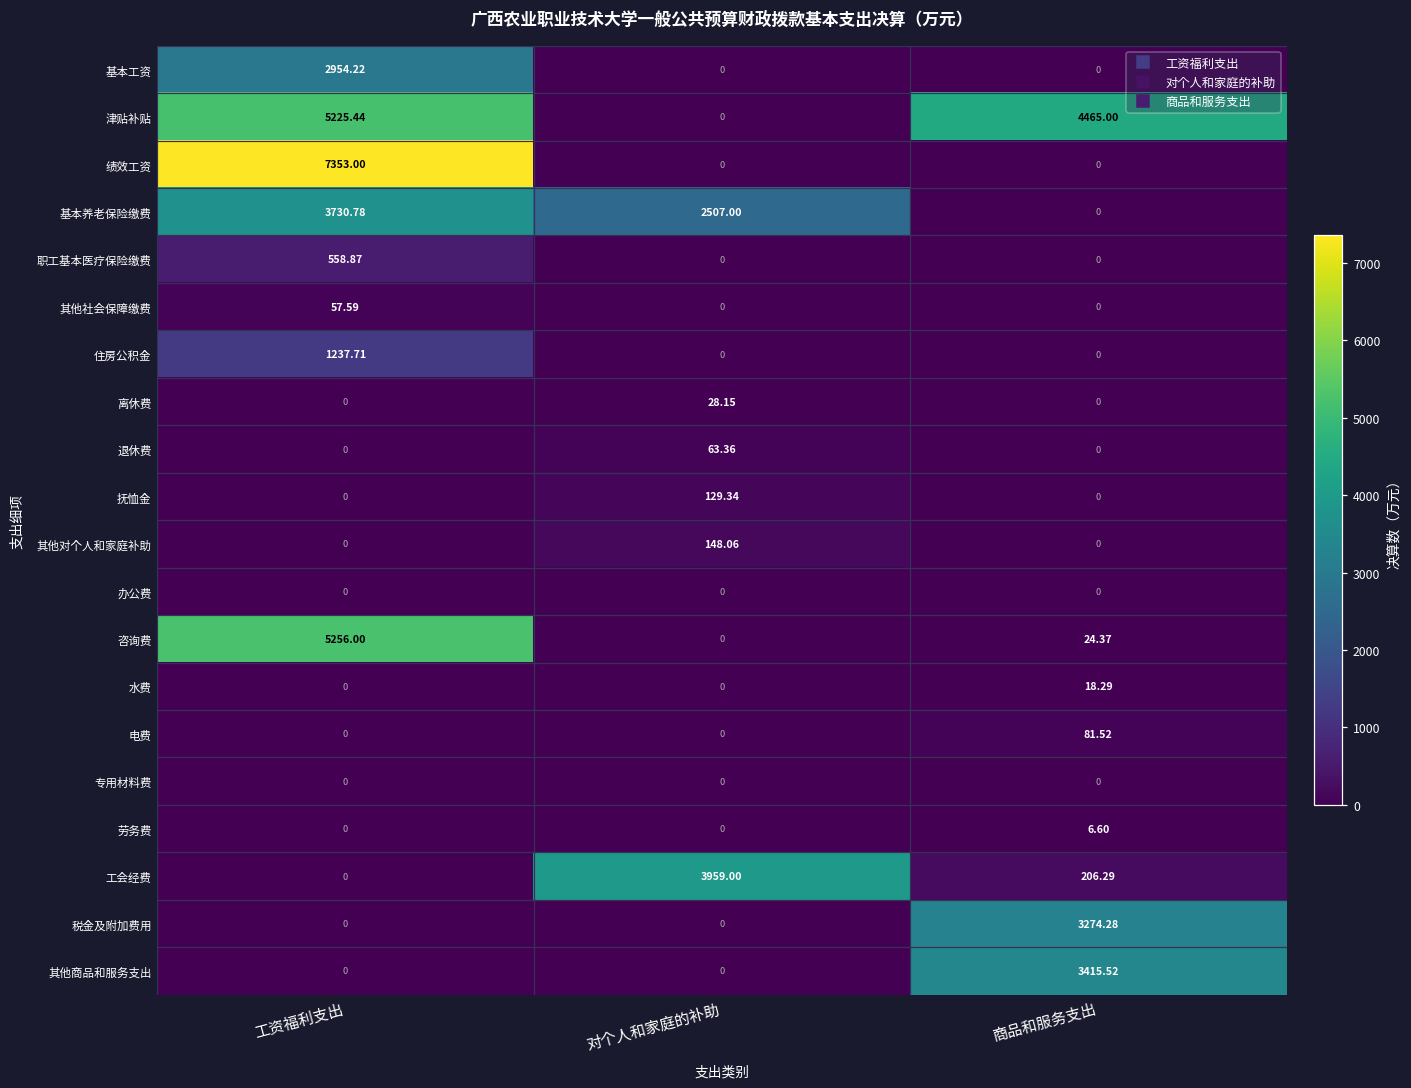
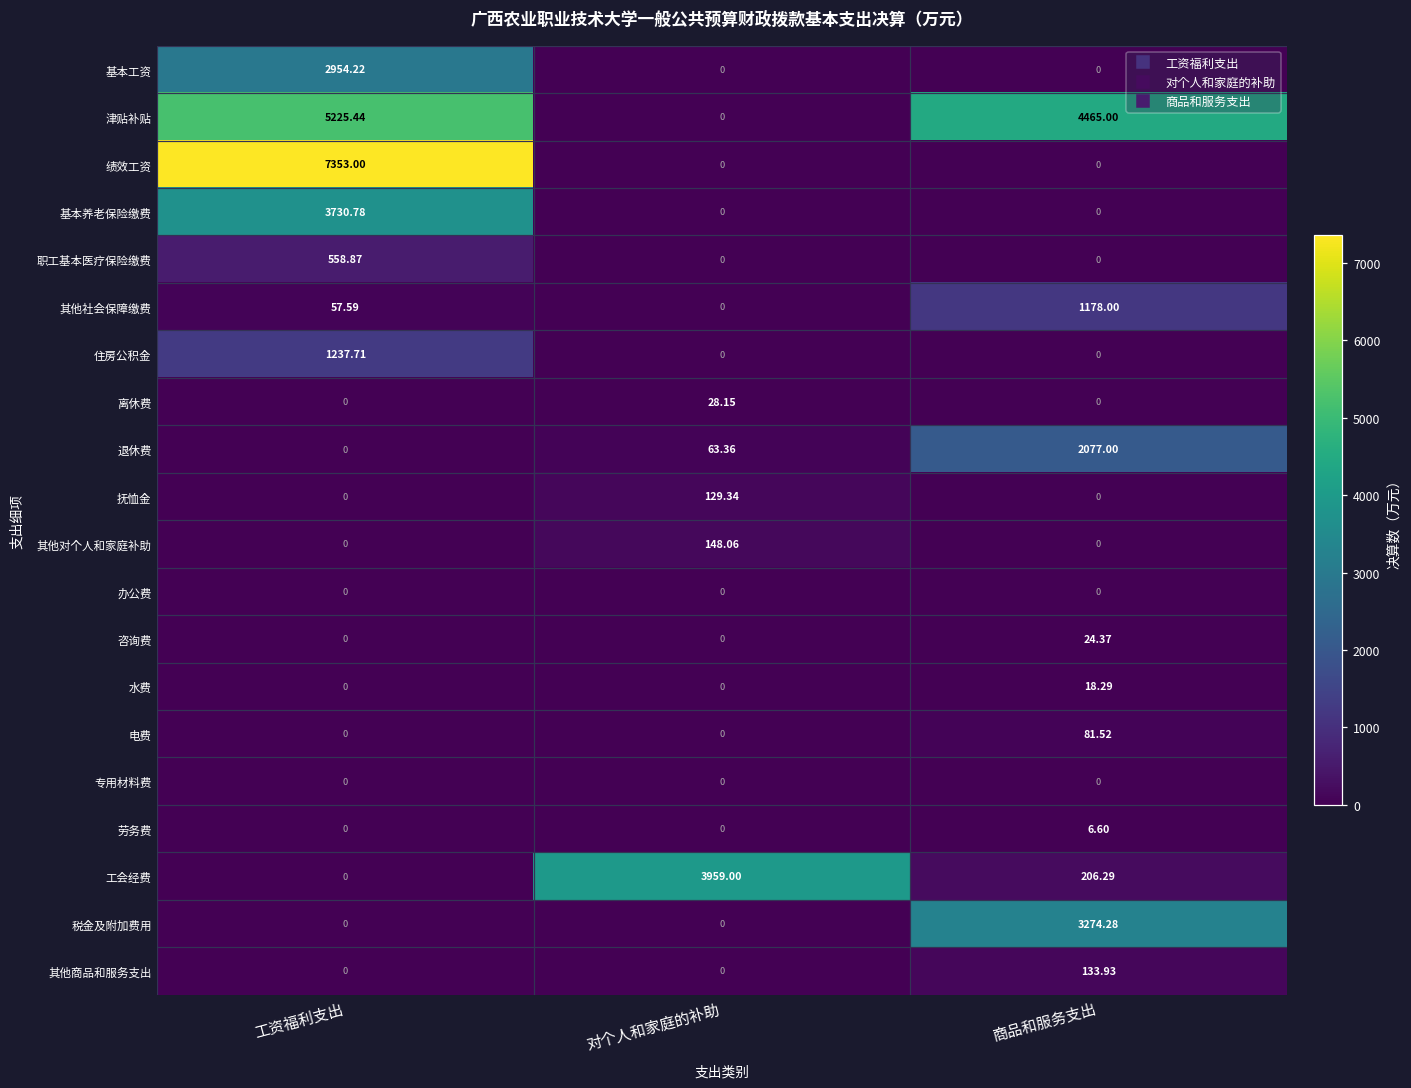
  {
    "基本工资": {
      "工资福利支出": 2954.22,
      "对个人和家庭的补助": 0,
      "商品和服务支出": 0
    },
    "津贴补贴": {
      "工资福利支出": 5225.44,
      "对个人和家庭的补助": 0,
      "商品和服务支出": 4465.00
    },
    "绩效工资": {
      "工资福利支出": 7353.00,
      "对个人和家庭的补助": 0,
      "商品和服务支出": 0
    },
    "基本养老保险缴费": {
      "工资福利支出": 3730.78,
-     "对个人和家庭的补助": 2507.00,
+     "对个人和家庭的补助": 0,
      "商品和服务支出": 0
    },
    "职工基本医疗保险缴费": {
      "工资福利支出": 558.87,
      "对个人和家庭的补助": 0,
      "商品和服务支出": 0
    },
    "其他社会保障缴费": {
      "工资福利支出": 57.59,
      "对个人和家庭的补助": 0,
-     "商品和服务支出": 0
+     "商品和服务支出": 1178.00
    },
    "住房公积金": {
      "工资福利支出": 1237.71,
      "对个人和家庭的补助": 0,
      "商品和服务支出": 0
    },
    "离休费": {
      "工资福利支出": 0,
      "对个人和家庭的补助": 28.15,
      "商品和服务支出": 0
    },
    "退休费": {
      "工资福利支出": 0,
      "对个人和家庭的补助": 63.36,
-     "商品和服务支出": 0
+     "商品和服务支出": 2077.00
    },
    "抚恤金": {
      "工资福利支出": 0,
      "对个人和家庭的补助": 129.34,
      "商品和服务支出": 0
    },
    "其他对个人和家庭补助": {
      "工资福利支出": 0,
      "对个人和家庭的补助": 148.06,
      "商品和服务支出": 0
    },
    "办公费": {
      "工资福利支出": 0,
      "对个人和家庭的补助": 0,
      "商品和服务支出": 0
    },
    "咨询费": {
-     "工资福利支出": 5256.00,
+     "工资福利支出": 0,
      "对个人和家庭的补助": 0,
      "商品和服务支出": 24.37
    },
    "水费": {
      "工资福利支出": 0,
      "对个人和家庭的补助": 0,
      "商品和服务支出": 18.29
    },
    "电费": {
      "工资福利支出": 0,
      "对个人和家庭的补助": 0,
      "商品和服务支出": 81.52
    },
    "专用材料费": {
      "工资福利支出": 0,
      "对个人和家庭的补助": 0,
      "商品和服务支出": 0
    },
    "劳务费": {
      "工资福利支出": 0,
      "对个人和家庭的补助": 0,
      "商品和服务支出": 6.60
    },
    "工会经费": {
      "工资福利支出": 0,
      "对个人和家庭的补助": 3959.00,
      "商品和服务支出": 206.29
    },
    "税金及附加费用": {
      "工资福利支出": 0,
      "对个人和家庭的补助": 0,
      "商品和服务支出": 3274.28
    },
    "其他商品和服务支出": {
      "工资福利支出": 0,
      "对个人和家庭的补助": 0,
-     "商品和服务支出": 3415.52
+     "商品和服务支出": 133.93
    }
  }
